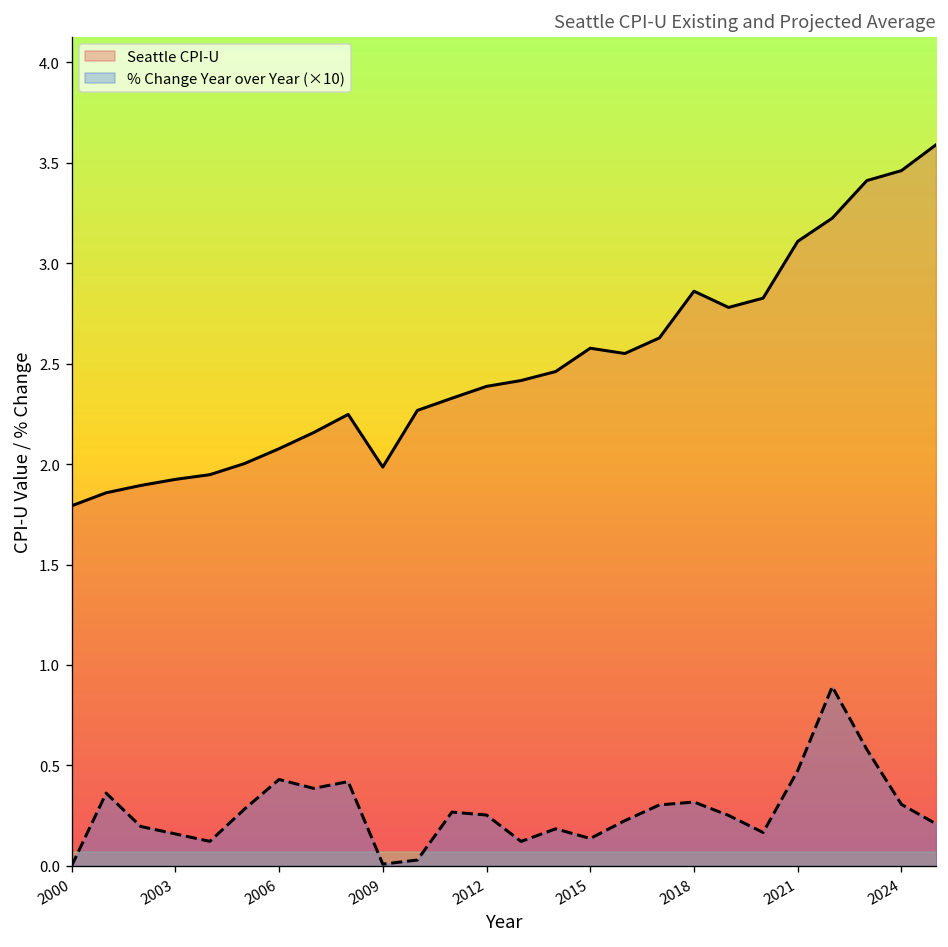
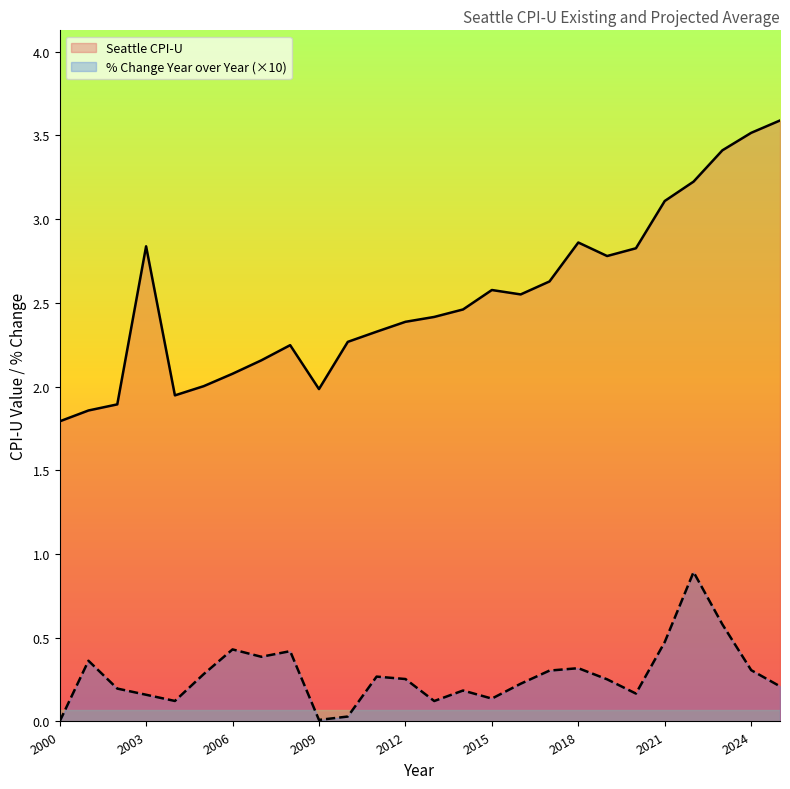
  {
    "Seattle CPI-U": {
      "2000": 1.79,
-     "2003": 1.92,
+     "2003": 2.84,
      "2006": 2.08,
      "2009": 1.98,
      "2012": 2.39,
      "2015": 2.58,
      "2018": 2.86,
      "2021": 3.11,
-     "2024": 3.46
+     "2024": 3.51
    },
    "% Change Year over Year (×10)": {
      "2003": 0.16,
      "2006": 0.43,
      "2012": 0.25,
      "2015": 0.14,
      "2018": 0.32,
      "2021": 0.47,
      "2024": 0.31
    }
  }
